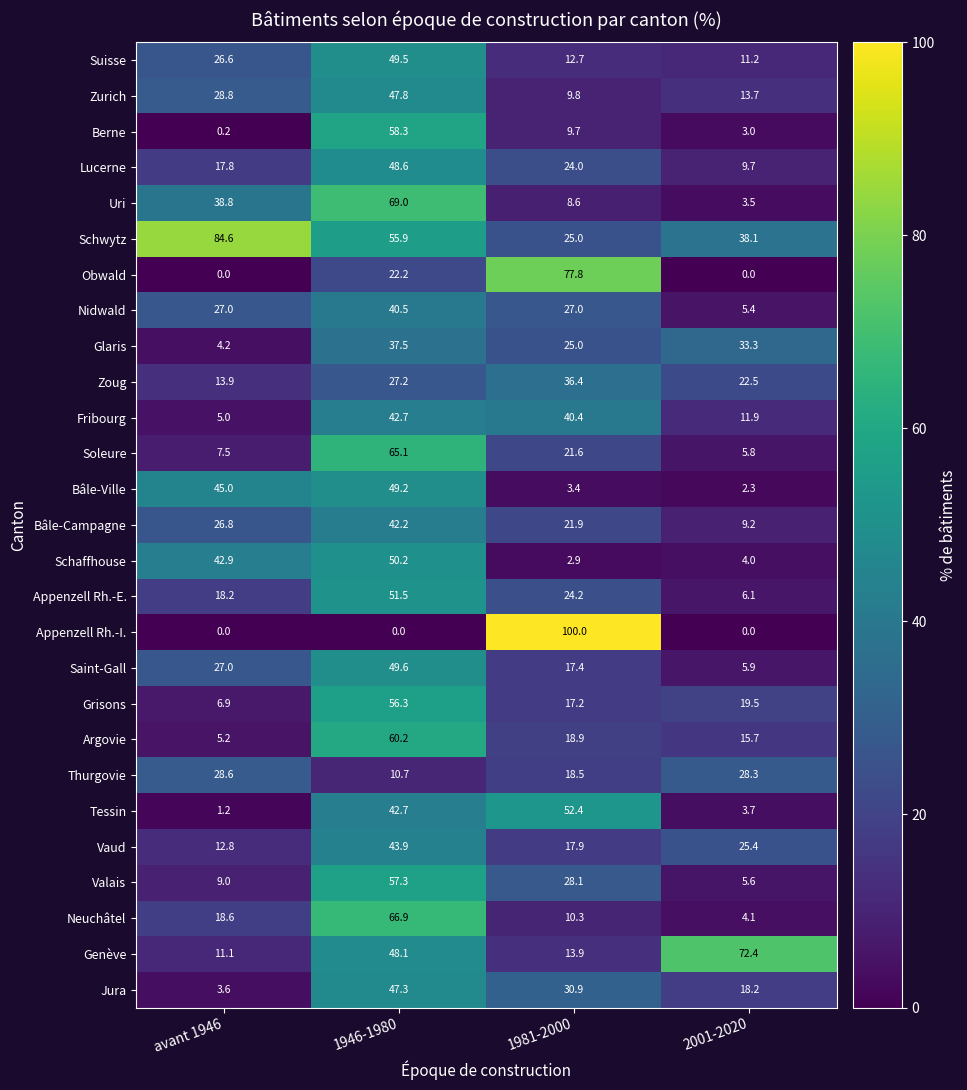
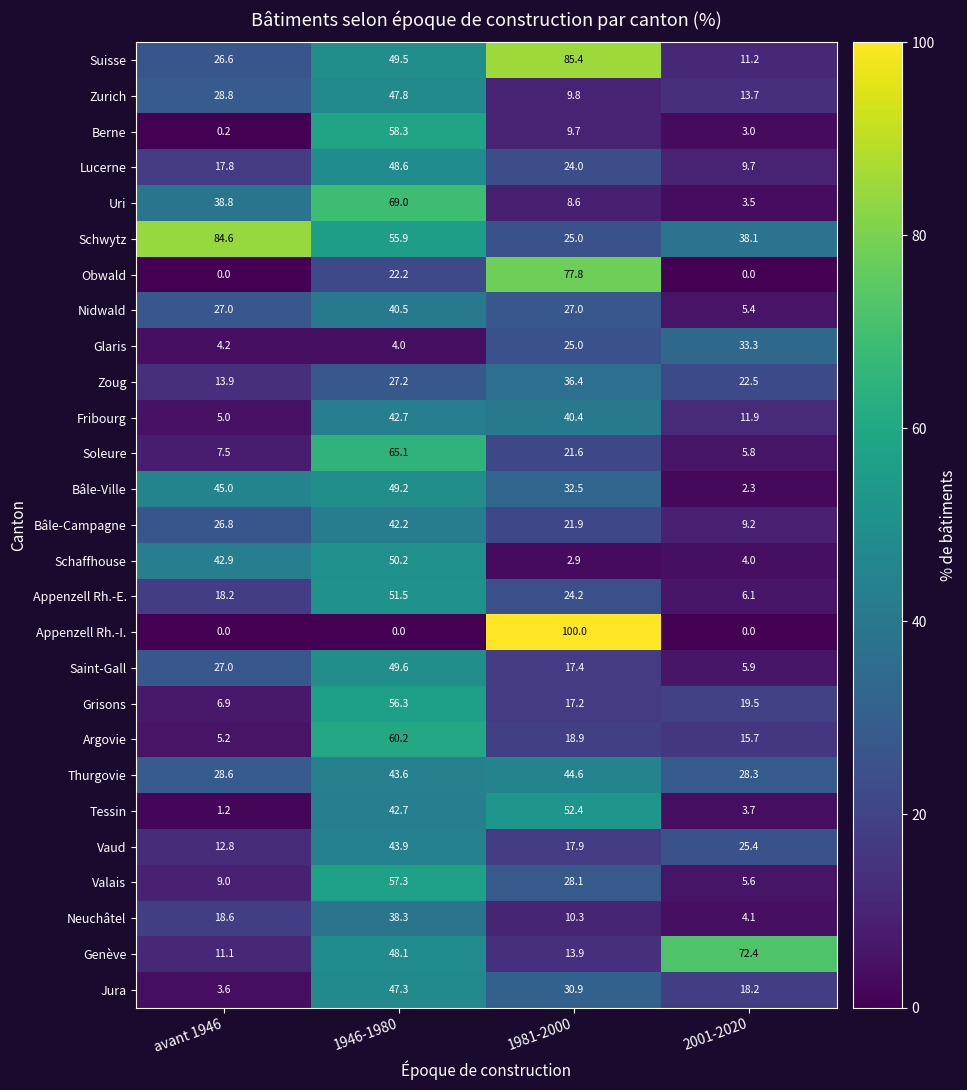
  {
    "Suisse": {
      "avant 1946": 26.6,
      "1946-1980": 49.5,
-     "1981-2000": 12.7,
+     "1981-2000": 85.4,
      "2001-2020": 11.2
    },
    "Zurich": {
      "avant 1946": 28.8,
      "1946-1980": 47.8,
      "1981-2000": 9.8,
      "2001-2020": 13.7
    },
    "Berne": {
      "avant 1946": 0.2,
      "1946-1980": 58.3,
      "1981-2000": 9.7,
      "2001-2020": 3.0
    },
    "Lucerne": {
      "avant 1946": 17.8,
      "1946-1980": 48.6,
      "1981-2000": 24.0,
      "2001-2020": 9.7
    },
    "Uri": {
      "avant 1946": 38.8,
      "1946-1980": 69.0,
      "1981-2000": 8.6,
      "2001-2020": 3.5
    },
    "Schwytz": {
      "avant 1946": 84.6,
      "1946-1980": 55.9,
      "1981-2000": 25.0,
      "2001-2020": 38.1
    },
    "Obwald": {
      "avant 1946": 0.0,
      "1946-1980": 22.2,
      "1981-2000": 77.8,
      "2001-2020": 0.0
    },
    "Nidwald": {
      "avant 1946": 27.0,
      "1946-1980": 40.5,
      "1981-2000": 27.0,
      "2001-2020": 5.4
    },
    "Glaris": {
      "avant 1946": 4.2,
-     "1946-1980": 37.5,
+     "1946-1980": 4.0,
      "1981-2000": 25.0,
      "2001-2020": 33.3
    },
    "Zoug": {
      "avant 1946": 13.9,
      "1946-1980": 27.2,
      "1981-2000": 36.4,
      "2001-2020": 22.5
    },
    "Fribourg": {
      "avant 1946": 5.0,
      "1946-1980": 42.7,
      "1981-2000": 40.4,
      "2001-2020": 11.9
    },
    "Soleure": {
      "avant 1946": 7.5,
      "1946-1980": 65.1,
      "1981-2000": 21.6,
      "2001-2020": 5.8
    },
    "Bâle-Ville": {
      "avant 1946": 45.0,
      "1946-1980": 49.2,
-     "1981-2000": 3.4,
+     "1981-2000": 32.5,
      "2001-2020": 2.3
    },
    "Bâle-Campagne": {
      "avant 1946": 26.8,
      "1946-1980": 42.2,
      "1981-2000": 21.9,
      "2001-2020": 9.2
    },
    "Schaffhouse": {
      "avant 1946": 42.9,
      "1946-1980": 50.2,
      "1981-2000": 2.9,
      "2001-2020": 4.0
    },
    "Appenzell Rh.-E.": {
      "avant 1946": 18.2,
      "1946-1980": 51.5,
      "1981-2000": 24.2,
      "2001-2020": 6.1
    },
    "Appenzell Rh.-I.": {
      "avant 1946": 0.0,
      "1946-1980": 0.0,
      "1981-2000": 100.0,
      "2001-2020": 0.0
    },
    "Saint-Gall": {
      "avant 1946": 27.0,
      "1946-1980": 49.6,
      "1981-2000": 17.4,
      "2001-2020": 5.9
    },
    "Grisons": {
      "avant 1946": 6.9,
      "1946-1980": 56.3,
      "1981-2000": 17.2,
      "2001-2020": 19.5
    },
    "Argovie": {
      "avant 1946": 5.2,
      "1946-1980": 60.2,
      "1981-2000": 18.9,
      "2001-2020": 15.7
    },
    "Thurgovie": {
      "avant 1946": 28.6,
-     "1946-1980": 10.7,
-     "1981-2000": 18.5,
+     "1946-1980": 43.6,
+     "1981-2000": 44.6,
      "2001-2020": 28.3
    },
    "Tessin": {
      "avant 1946": 1.2,
      "1946-1980": 42.7,
      "1981-2000": 52.4,
      "2001-2020": 3.7
    },
    "Vaud": {
      "avant 1946": 12.8,
      "1946-1980": 43.9,
      "1981-2000": 17.9,
      "2001-2020": 25.4
    },
    "Valais": {
      "avant 1946": 9.0,
      "1946-1980": 57.3,
      "1981-2000": 28.1,
      "2001-2020": 5.6
    },
    "Neuchâtel": {
      "avant 1946": 18.6,
-     "1946-1980": 66.9,
+     "1946-1980": 38.3,
      "1981-2000": 10.3,
      "2001-2020": 4.1
    },
    "Genève": {
      "avant 1946": 11.1,
      "1946-1980": 48.1,
      "1981-2000": 13.9,
      "2001-2020": 72.4
    },
    "Jura": {
      "avant 1946": 3.6,
      "1946-1980": 47.3,
      "1981-2000": 30.9,
      "2001-2020": 18.2
    }
  }
